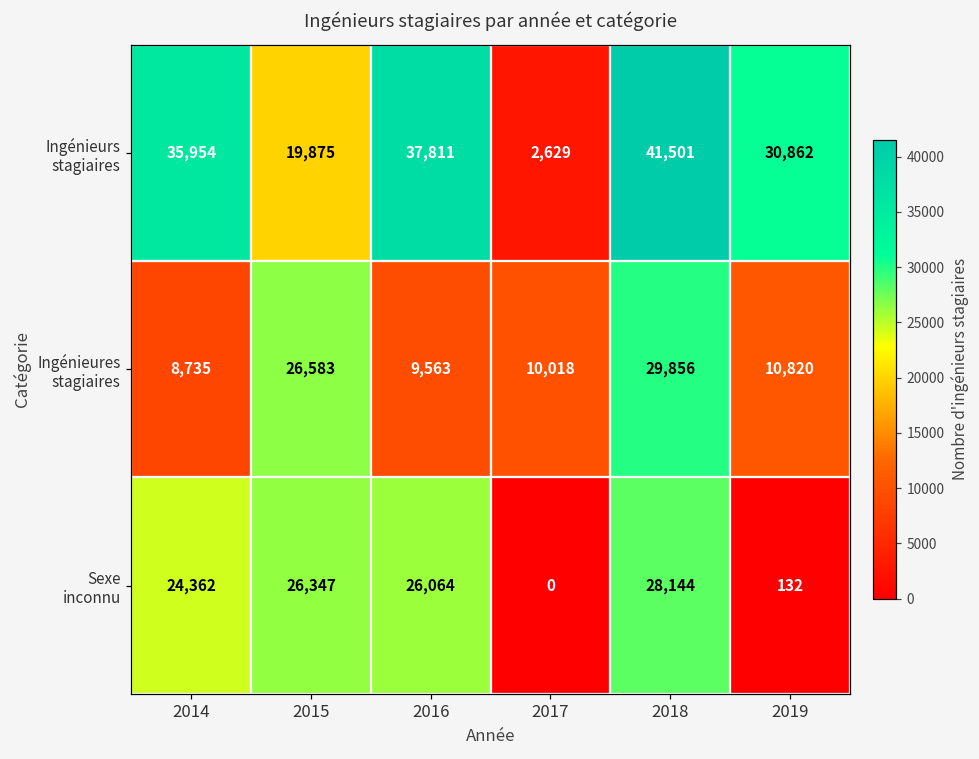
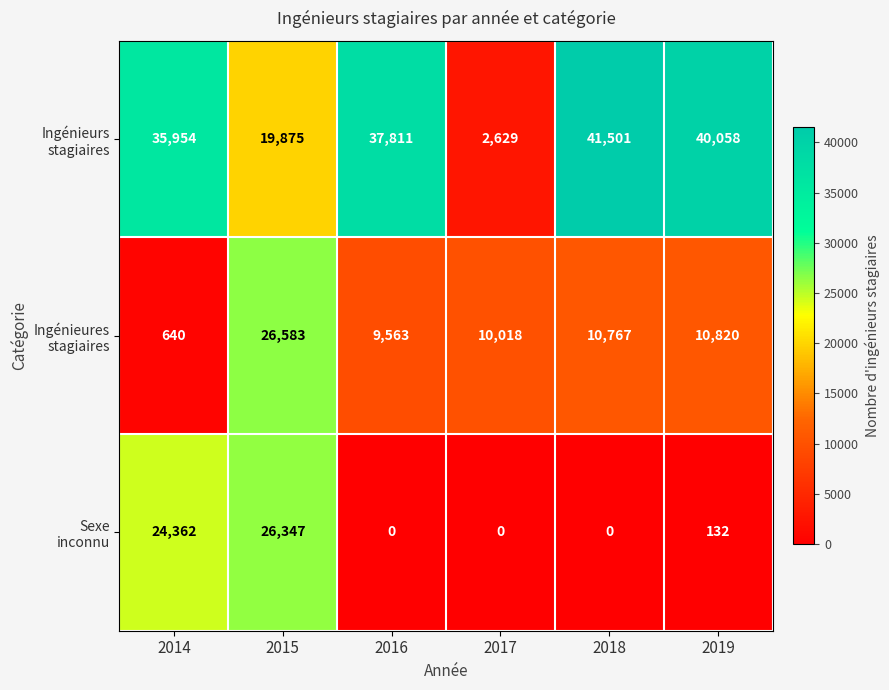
  {
    "Ingénieurs stagiaires": {
      "2014": "35,954",
      "2015": "19,875",
      "2016": "37,811",
      "2017": "2,629",
      "2018": "41,501",
-     "2019": "30,862"
+     "2019": "40,058"
    },
    "Ingénieures stagiaires": {
-     "2014": "8,735",
+     "2014": "640",
      "2015": "26,583",
      "2016": "9,563",
      "2017": "10,018",
-     "2018": "29,856",
+     "2018": "10,767",
      "2019": "10,820"
    },
    "Sexe inconnu": {
      "2014": "24,362",
      "2015": "26,347",
-     "2016": "26,064",
+     "2016": "0",
      "2017": "0",
-     "2018": "28,144",
+     "2018": "0",
      "2019": "132"
    }
  }
